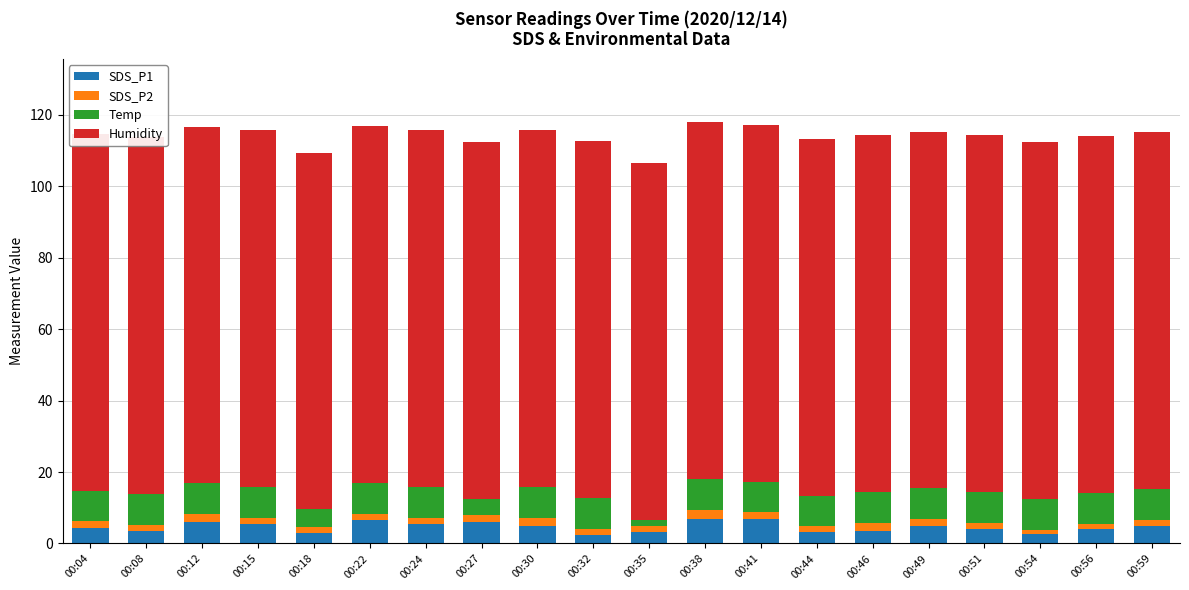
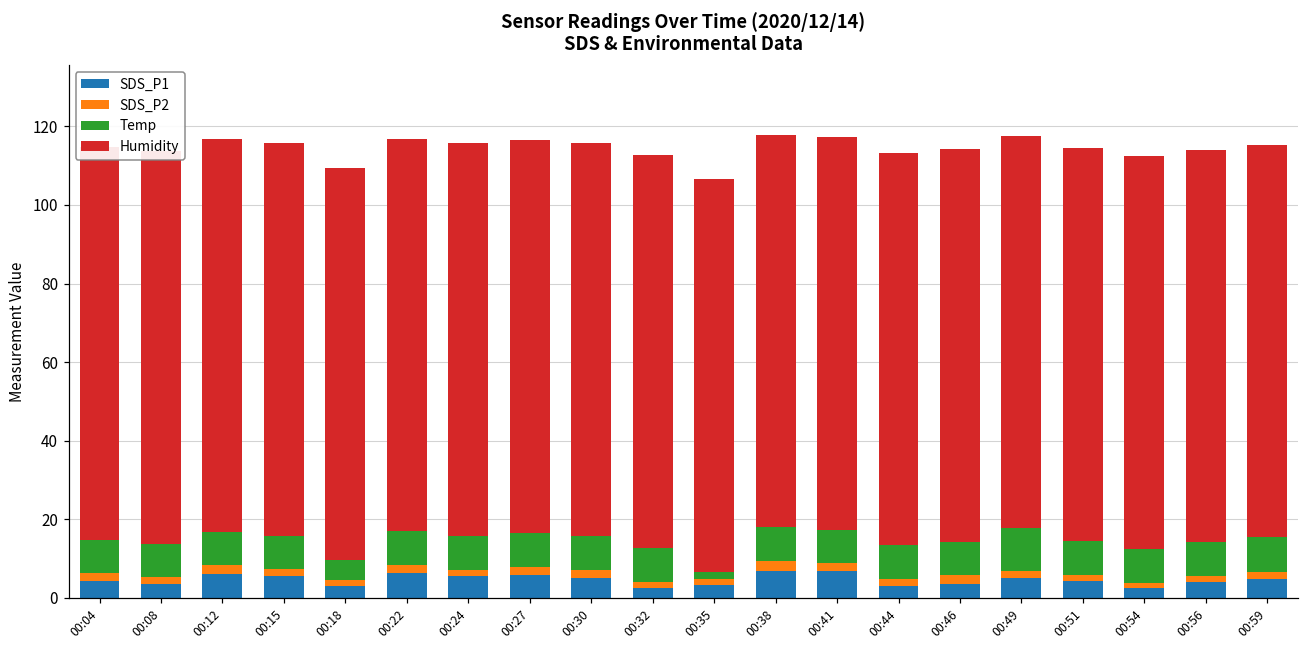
  {
    "SDS_P1": {
      "00:04": 4,
      "00:08": 4,
      "00:12": 6,
      "00:15": 5,
      "00:18": 3,
      "00:22": 6,
      "00:24": 5,
      "00:27": 6,
      "00:30": 5,
      "00:32": 3,
      "00:35": 3,
      "00:38": 7,
      "00:41": 7,
      "00:44": 3,
      "00:46": 4,
      "00:49": 5,
      "00:51": 4,
      "00:54": 3,
      "00:56": 4,
      "00:59": 5
    },
    "SDS_P2": {
      "00:04": 2,
      "00:08": 2,
      "00:12": 2,
      "00:15": 2,
      "00:18": 2,
      "00:22": 2,
      "00:24": 2,
      "00:27": 2,
      "00:30": 2,
      "00:32": 2,
      "00:35": 2,
      "00:38": 2,
      "00:41": 2,
      "00:44": 2,
      "00:46": 2,
      "00:49": 2,
      "00:51": 2,
      "00:54": 1,
      "00:56": 2,
      "00:59": 2
    },
    "Temp": {
      "00:04": 9,
      "00:08": 9,
      "00:12": 9,
      "00:15": 9,
      "00:18": 5,
      "00:22": 9,
      "00:24": 9,
-     "00:27": 5,
+     "00:27": 9,
      "00:30": 9,
      "00:32": 9,
      "00:35": 2,
      "00:38": 9,
      "00:41": 9,
      "00:44": 9,
      "00:46": 9,
-     "00:49": 9,
+     "00:49": 11,
      "00:51": 9,
      "00:54": 9,
      "00:56": 9,
      "00:59": 9
    },
    "Humidity": {
      "00:12": 100,
      "00:15": 100,
      "00:18": 100,
      "00:22": 100,
      "00:24": 100,
      "00:27": 100,
      "00:30": 100,
      "00:32": 100,
      "00:35": 100,
      "00:38": 100,
      "00:41": 100,
      "00:44": 100,
      "00:46": 100,
      "00:49": 100,
      "00:51": 100,
      "00:54": 100,
      "00:56": 100,
      "00:59": 100
    }
  }
